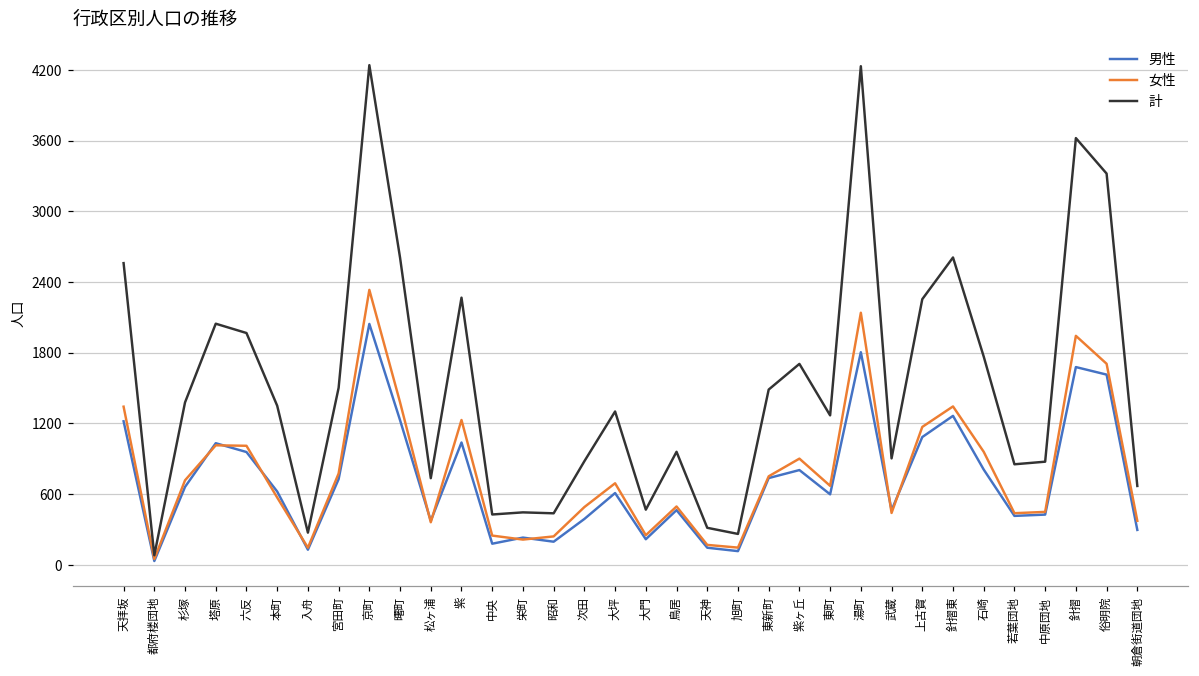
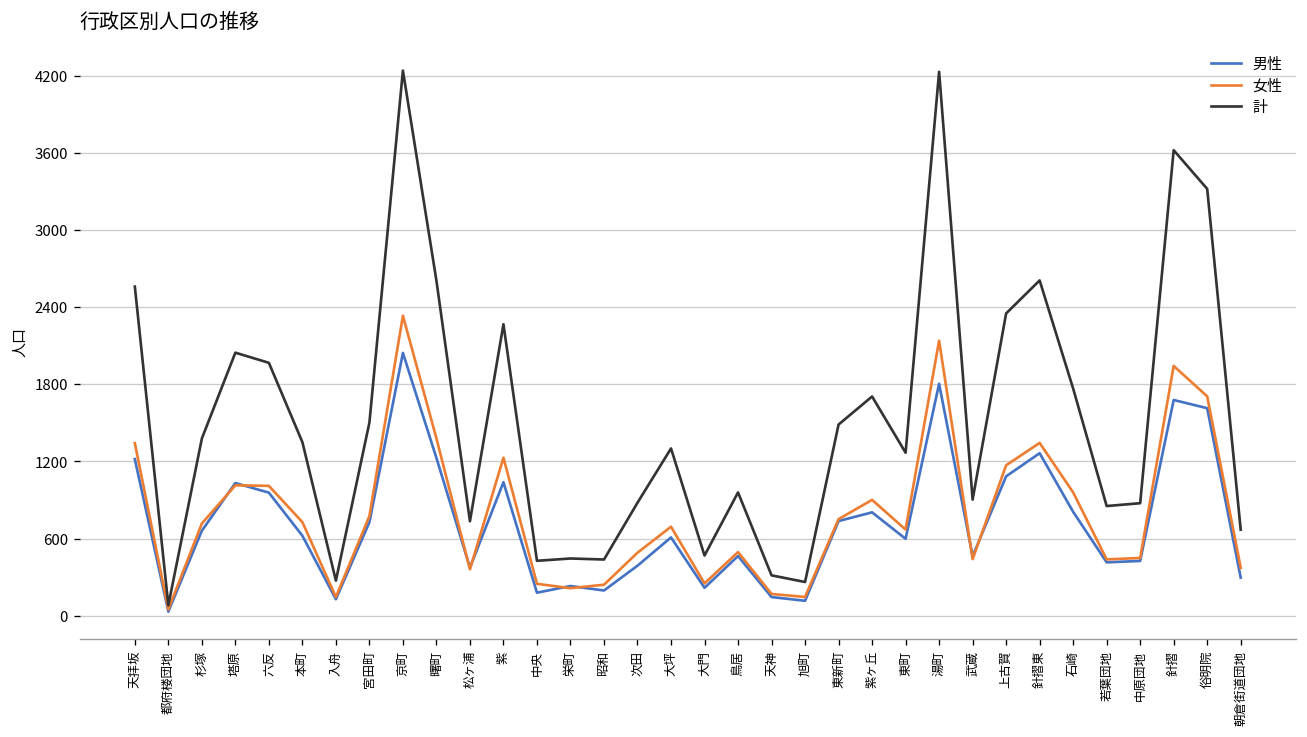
  {
    "男性": {
      "天拝坂": 1220,
      "杉塚": 660,
      "六反": 960,
      "本町": 620,
      "宮田町": 730,
      "京町": 2040,
      "曙町": 1230,
      "紫": 1040,
      "中央": 180,
      "昭和": 200,
      "次田": 390,
      "大坪": 610,
      "大門": 220,
      "鳥居": 460,
      "旭町": 120,
      "紫ヶ丘": 800,
      "東町": 600,
      "湯町": 1800,
      "上古賀": 1080,
      "針摺東": 1260,
      "石崎": 810,
      "針摺": 1680,
      "俗明院": 1610,
      "朝倉街道団地": 300
    },
    "女性": {
      "天拝坂": 1340,
      "杉塚": 720,
      "六反": 1010,
-     "本町": 570,
+     "本町": 730,
      "宮田町": 780,
      "京町": 2330,
      "曙町": 1380,
      "紫": 1230,
      "中央": 250,
      "昭和": 240,
      "次田": 490,
      "大坪": 690,
      "大門": 250,
      "鳥居": 500,
      "旭町": 150,
      "紫ヶ丘": 900,
      "東町": 670,
      "湯町": 2140,
      "上古賀": 1170,
      "針摺東": 1340,
      "石崎": 960,
      "針摺": 1940,
      "俗明院": 1710,
      "朝倉街道団地": 370
    },
    "計": {
      "天拝坂": 2560,
      "都府楼団地": 80,
      "杉塚": 1380,
      "塔原": 2050,
      "六反": 1970,
      "本町": 1350,
      "入舟": 270,
      "宮田町": 1500,
      "京町": 4240,
      "曙町": 2610,
      "松ヶ浦": 740,
      "紫": 2270,
      "中央": 430,
      "栄町": 450,
      "昭和": 440,
      "次田": 880,
      "大坪": 1300,
      "大門": 470,
      "鳥居": 960,
      "天神": 310,
      "旭町": 260,
      "東新町": 1490,
      "紫ヶ丘": 1710,
      "東町": 1270,
      "湯町": 4230,
      "武蔵": 900,
-     "上古賀": 2250,
+     "上古賀": 2350,
      "針摺東": 2610,
      "石崎": 1770,
      "若葉団地": 850,
      "中原団地": 880,
      "針摺": 3620,
      "俗明院": 3320,
      "朝倉街道団地": 670
    }
  }
